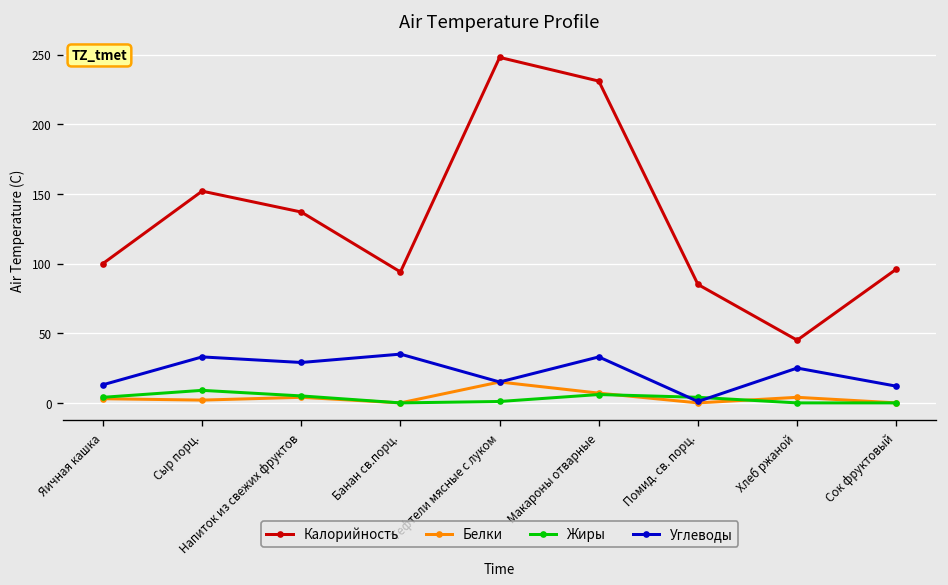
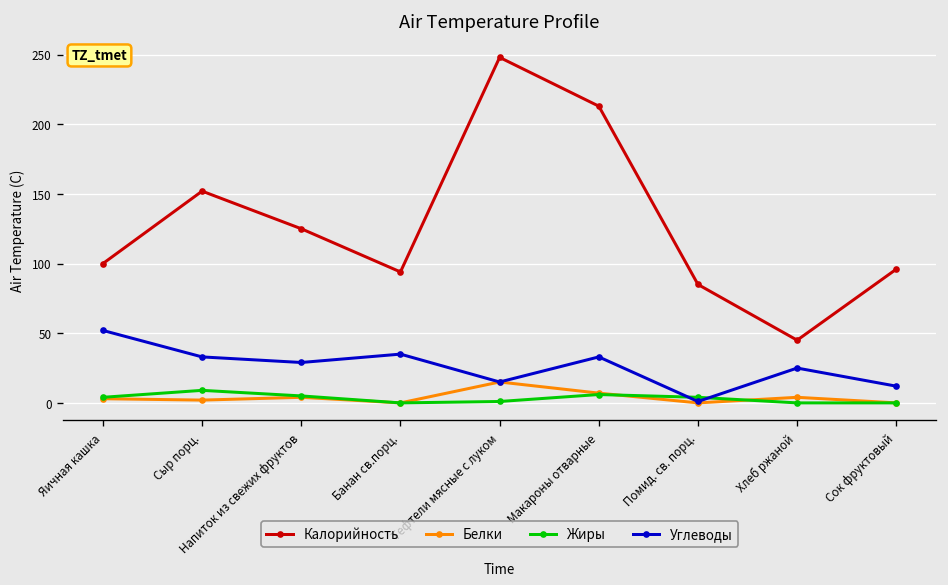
  {
    "Калорийность": {
      "Яичная кашка": 100,
      "Сыр порц.": 152,
-     "Напиток из свежих фруктов": 137,
+     "Напиток из свежих фруктов": 125,
      "Банан св.порц.": 94,
      "Тефтели мясные с луком": 248,
-     "Макароны отварные": 231,
+     "Макароны отварные": 213,
      "Помид. св. порц.": 85,
      "Хлеб ржаной": 45,
      "Сок фруктовый": 96
    },
    "Белки": {
      "Сыр порц.": 2,
      "Хлеб ржаной": 4
    },
    "Жиры": {
      "Сыр порц.": 9,
      "Тефтели мясные с луком": 1,
      "Помид. св. порц.": 4,
      "Хлеб ржаной": 0
    },
    "Углеводы": {
-     "Яичная кашка": 13,
+     "Яичная кашка": 52,
      "Сыр порц.": 33,
      "Напиток из свежих фруктов": 29,
      "Банан св.порц.": 35,
      "Макароны отварные": 33,
      "Хлеб ржаной": 25,
      "Сок фруктовый": 12
    }
  }
